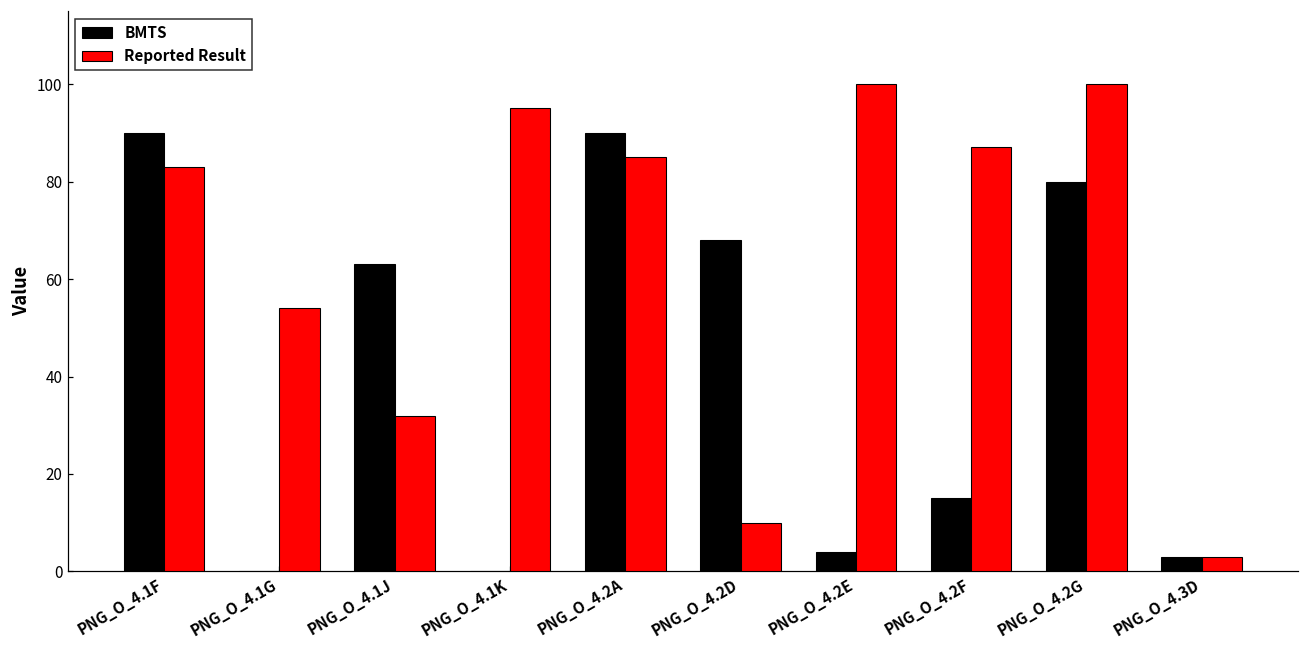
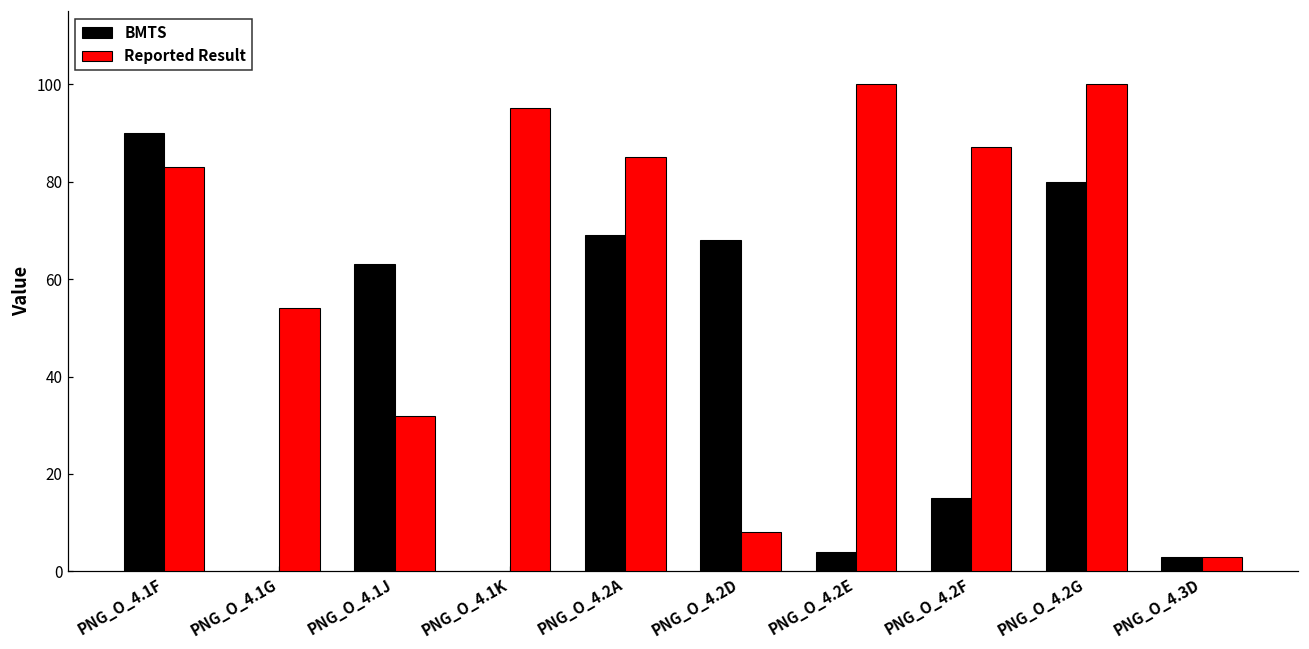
  {
    "BMTS": {
      "PNG_O_4.1F": 90,
      "PNG_O_4.1G": 0,
      "PNG_O_4.1J": 63,
      "PNG_O_4.1K": 0,
-     "PNG_O_4.2A": 90,
+     "PNG_O_4.2A": 69,
      "PNG_O_4.2D": 68,
      "PNG_O_4.2E": 4,
      "PNG_O_4.2F": 15,
      "PNG_O_4.2G": 80,
      "PNG_O_4.3D": 3
    },
    "Reported Result": {
      "PNG_O_4.1F": 83,
      "PNG_O_4.1G": 54,
      "PNG_O_4.1J": 32,
      "PNG_O_4.1K": 95,
      "PNG_O_4.2A": 85,
-     "PNG_O_4.2D": 10,
+     "PNG_O_4.2D": 8,
      "PNG_O_4.2E": 100,
      "PNG_O_4.2F": 87,
      "PNG_O_4.2G": 100,
      "PNG_O_4.3D": 3
    }
  }
